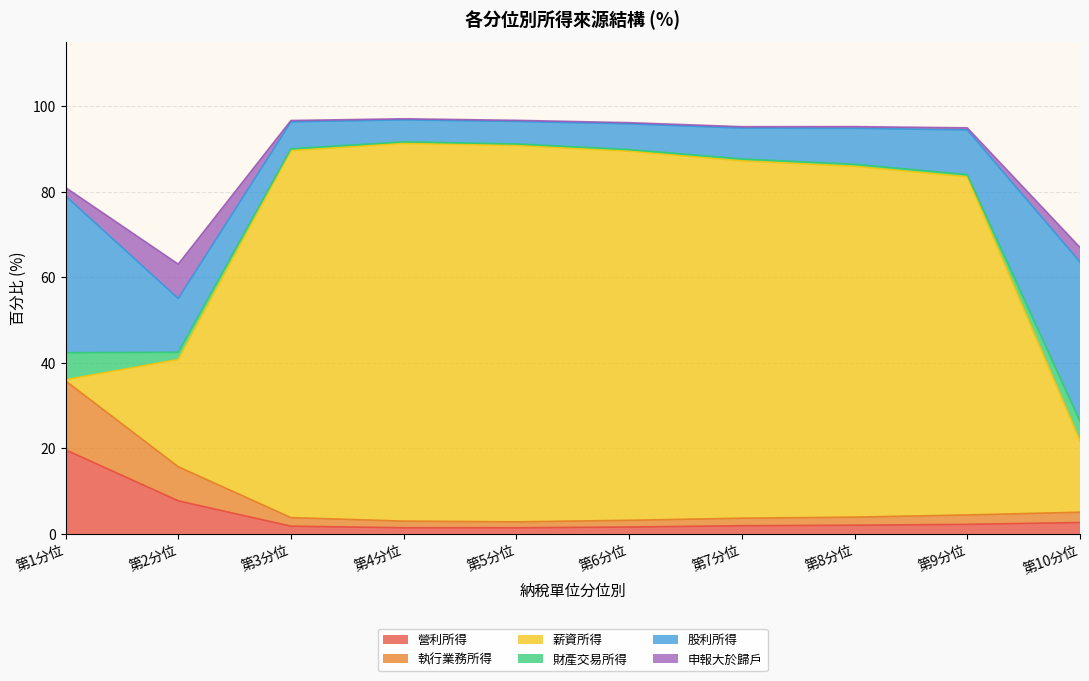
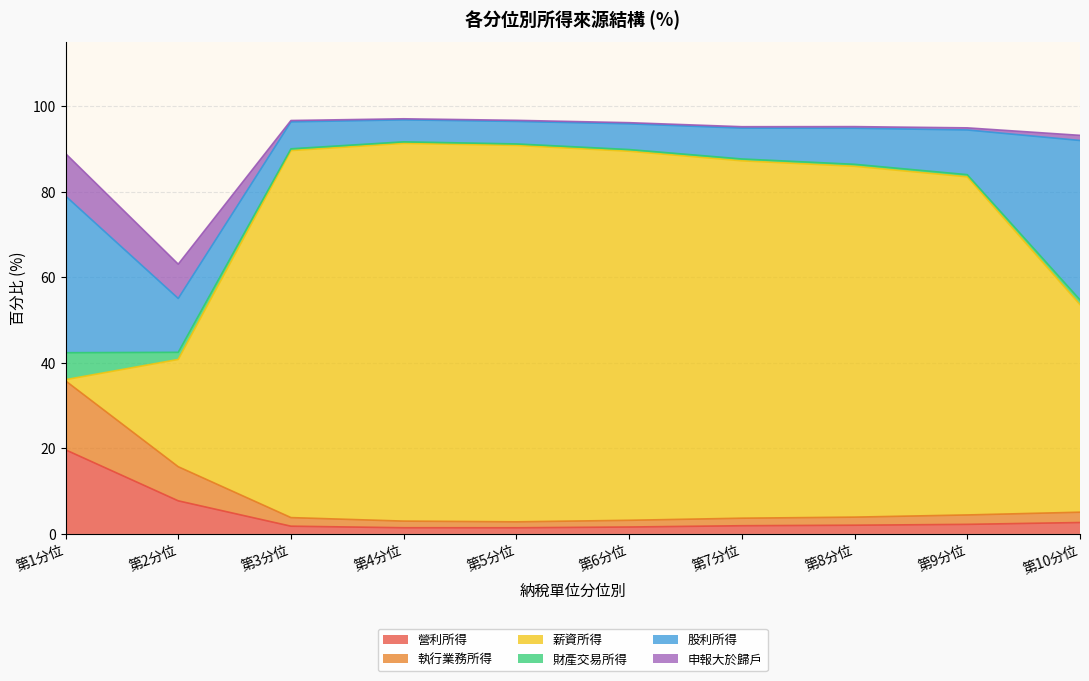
  {
    "薪資所得": {
      "第2分位": 25,
-     "第10分位": 17
+     "第10分位": 49
    },
    "財產交易所得": {
      "第1分位": 6,
      "第2分位": 2,
-     "第10分位": 5
+     "第10分位": 1
    },
    "股利所得": {
      "第1分位": 37,
      "第2分位": 13,
      "第10分位": 37
    },
    "申報大於歸戶": {
-     "第1分位": 2,
+     "第1分位": 10,
      "第2分位": 8,
-     "第10分位": 3
+     "第10分位": 1
    }
  }
